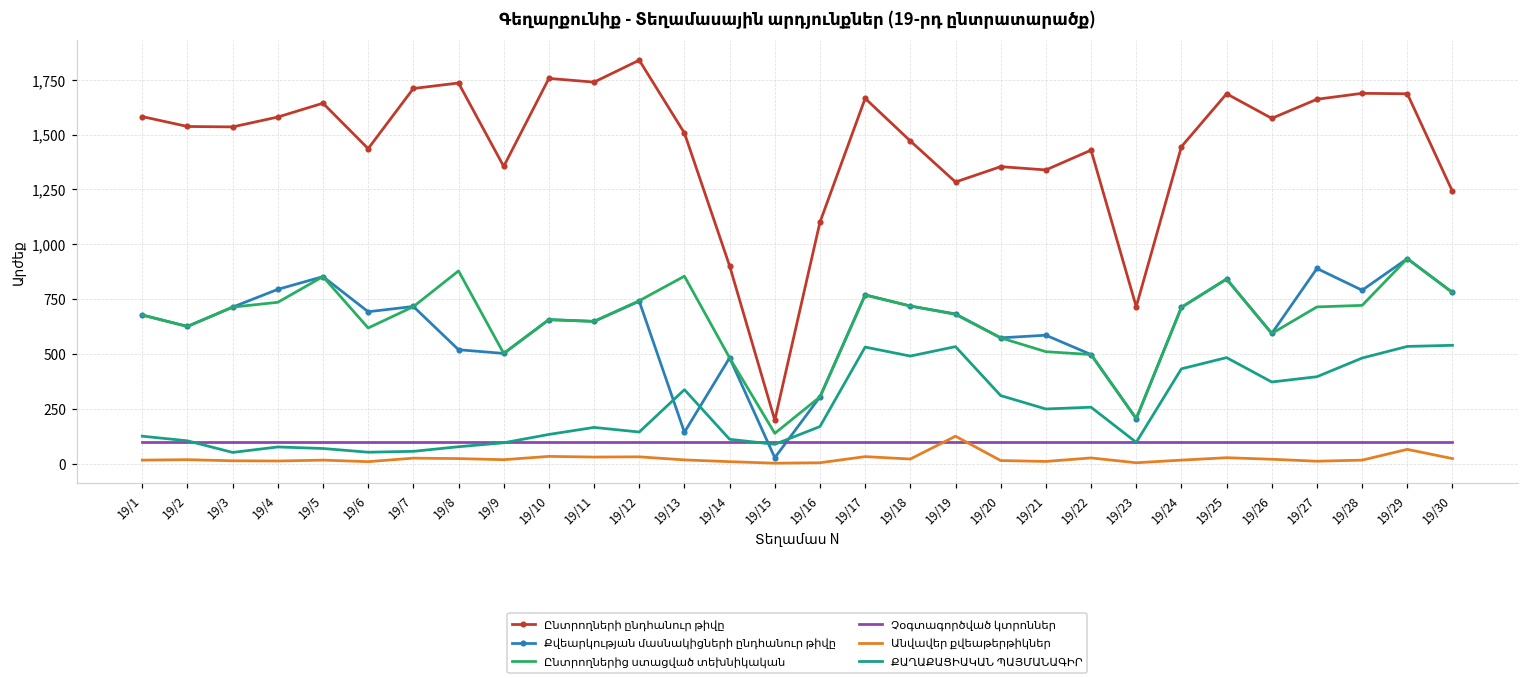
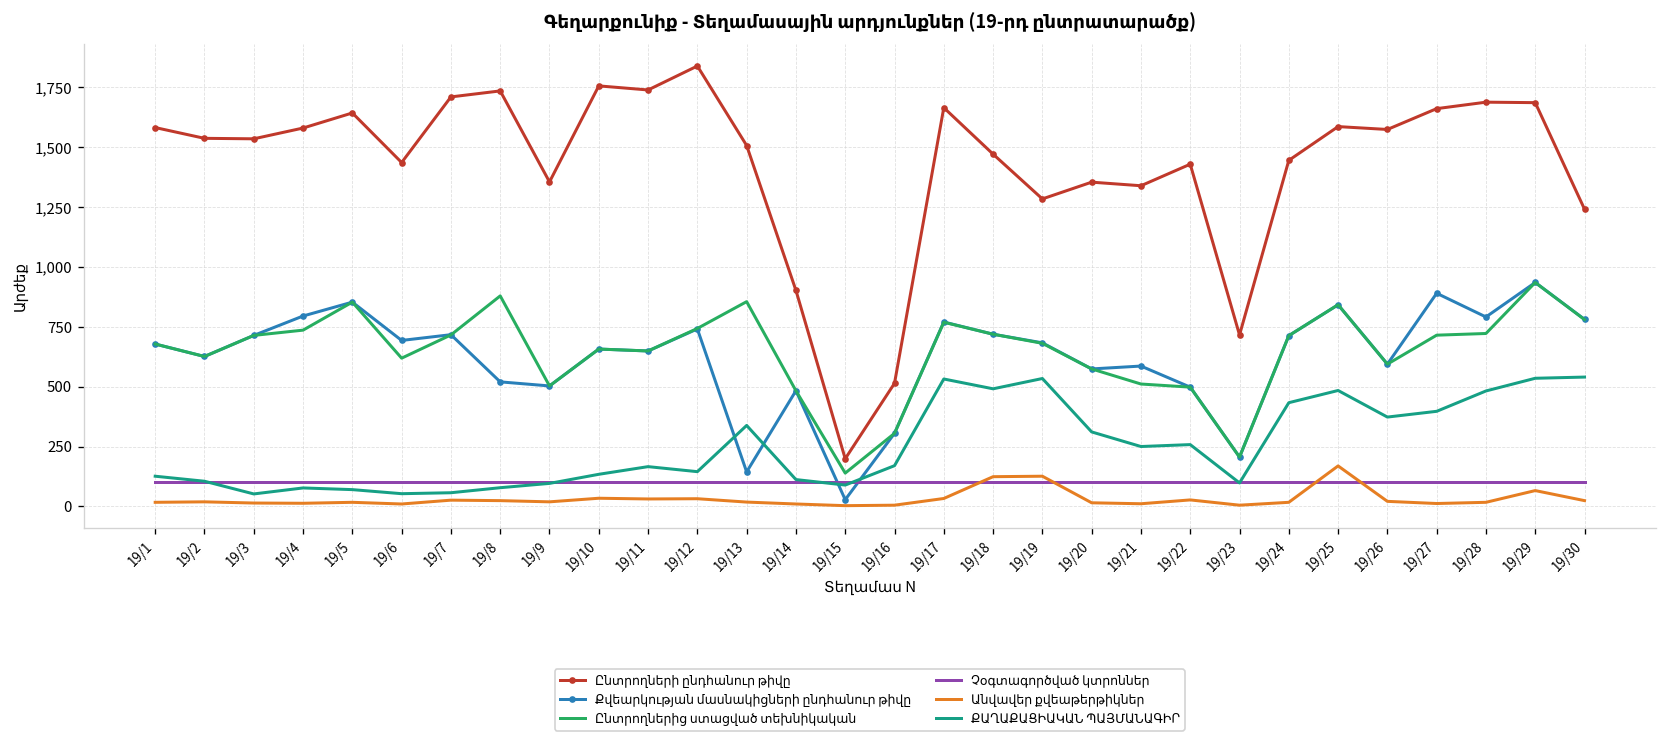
  {
    "Ընտրողների ընդհանուր թիվը": {
      "19/1": "1,580",
      "19/2": "1,540",
      "19/3": "1,540",
      "19/4": "1,580",
      "19/5": "1,640",
      "19/6": "1,440",
      "19/7": "1,710",
      "19/8": "1,740",
      "19/9": "1,360",
      "19/10": "1,760",
      "19/11": "1,740",
      "19/12": "1,840",
      "19/13": "1,510",
      "19/14": "900",
      "19/15": "200",
-     "19/16": "1,100",
+     "19/16": "510",
      "19/17": "1,670",
      "19/18": "1,470",
      "19/19": "1,280",
      "19/20": "1,350",
      "19/21": "1,340",
      "19/22": "1,430",
      "19/23": "720",
      "19/24": "1,450",
-     "19/25": "1,690",
+     "19/25": "1,590",
      "19/26": "1,570",
      "19/27": "1,660",
      "19/28": "1,690",
      "19/29": "1,690",
      "19/30": "1,240"
    },
    "Քվեարկության մասնակիցների ընդհանուր թիվը": {
      "19/4": "800",
      "19/6": "690",
      "19/8": "520",
      "19/13": "140",
      "19/15": "30",
      "19/21": "590",
      "19/27": "890",
      "19/28": "790"
    },
    "Չօգտագործված կտրոններ": {
      "19/1": "100",
      "19/3": "100",
      "19/4": "100",
      "19/5": "100",
      "19/6": "100",
      "19/7": "100",
      "19/8": "100",
      "19/10": "100",
      "19/11": "100",
      "19/12": "100",
      "19/13": "100",
      "19/16": "100",
      "19/17": "100",
      "19/18": "100",
      "19/19": "100",
      "19/20": "100",
      "19/21": "100",
      "19/22": "100",
      "19/24": "100",
      "19/25": "100",
      "19/26": "100",
      "19/27": "100",
      "19/28": "100",
      "19/29": "100",
      "19/30": "100"
    },
    "Անվավեր քվեաթերթիկներ": {
      "19/1": "20",
      "19/2": "20",
      "19/3": "10",
      "19/4": "10",
      "19/5": "20",
      "19/6": "10",
      "19/7": "30",
      "19/8": "20",
      "19/9": "20",
      "19/10": "30",
      "19/11": "30",
      "19/12": "30",
      "19/13": "20",
      "19/14": "10",
      "19/15": "0",
      "19/16": "10",
      "19/17": "30",
-     "19/18": "20",
+     "19/18": "120",
      "19/19": "130",
      "19/20": "20",
      "19/21": "10",
      "19/22": "30",
      "19/23": "10",
      "19/24": "20",
-     "19/25": "30",
+     "19/25": "170",
      "19/26": "20",
      "19/27": "10",
      "19/28": "20",
      "19/29": "70",
      "19/30": "20"
    }
  }
